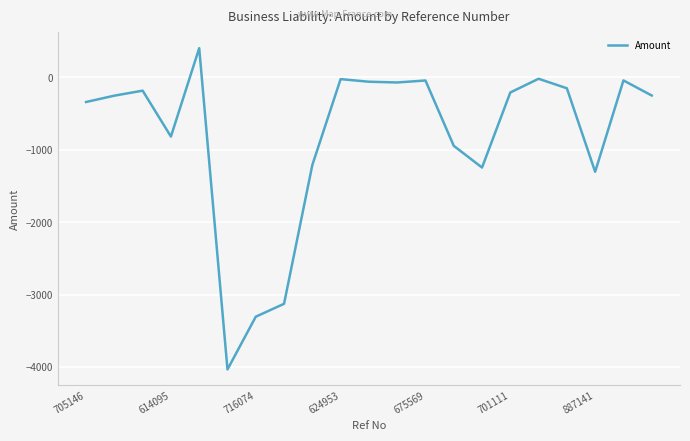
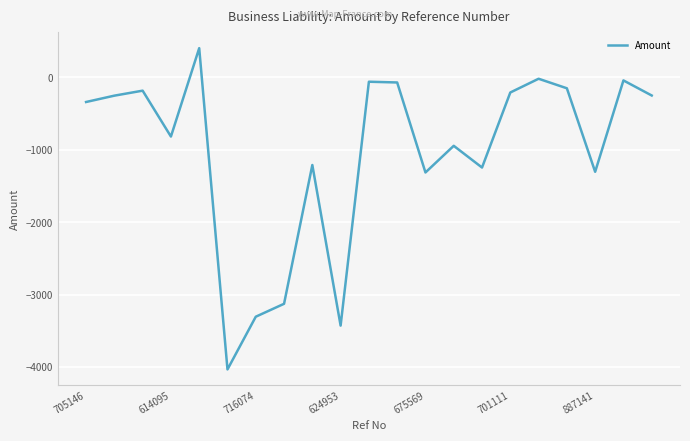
  {
    "705146": -300,
    "614095": -800,
    "716074": -3300,
-   "624953": 0,
-   "675569": 0,
+   "624953": -3400,
+   "675569": -1300,
    "701111": -200,
    "887141": -1300
  }
